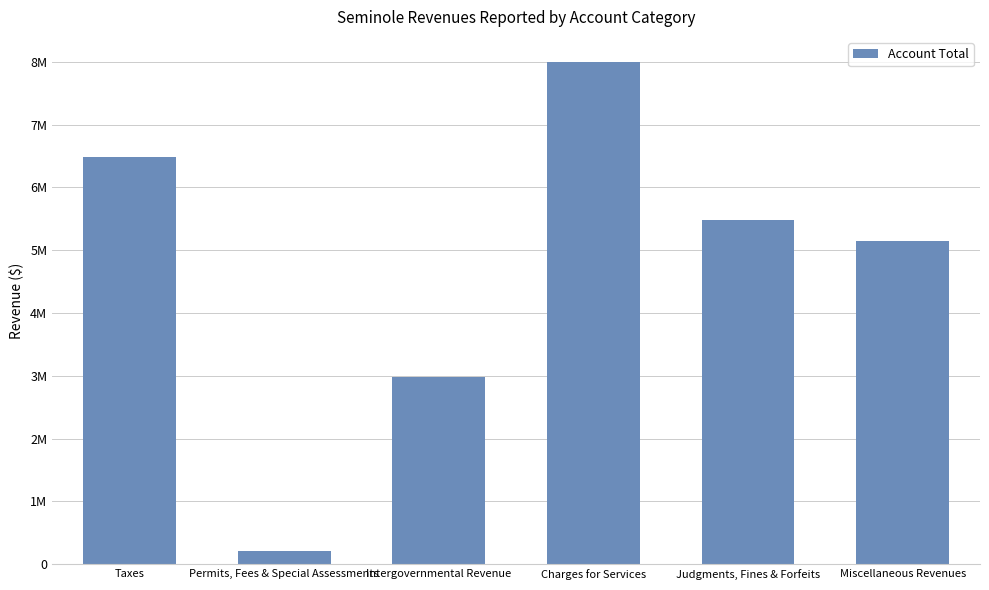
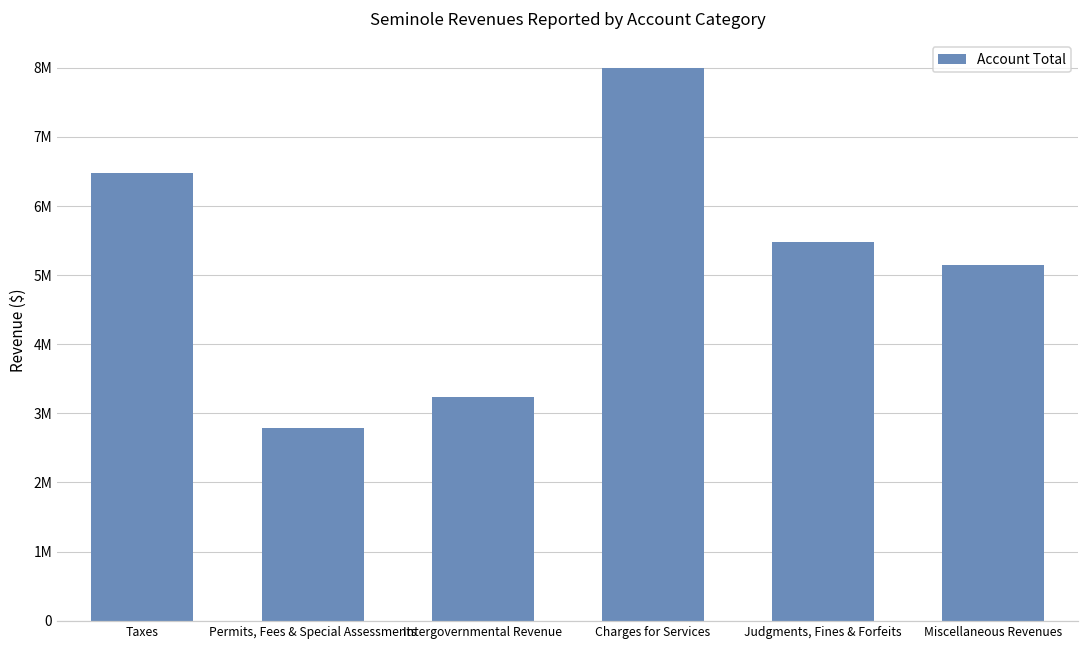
  {
    "Taxes": 6500000,
-   "Permits, Fees & Special Assessments": 200000,
-   "Intergovernmental Revenue": 3000000,
+   "Permits, Fees & Special Assessments": 2800000,
+   "Intergovernmental Revenue": 3200000,
    "Charges for Services": 8000000,
    "Judgments, Fines & Forfeits": 5500000,
    "Miscellaneous Revenues": 5100000
  }
